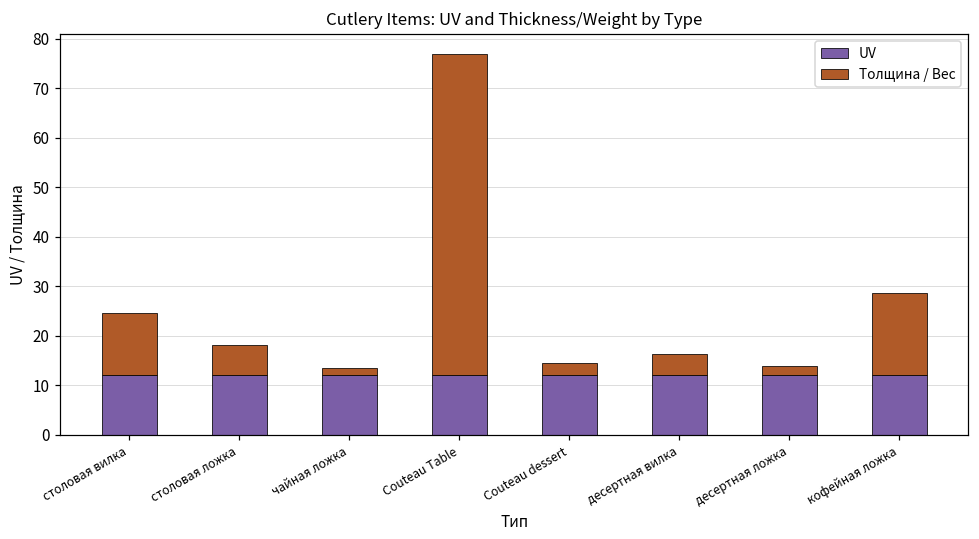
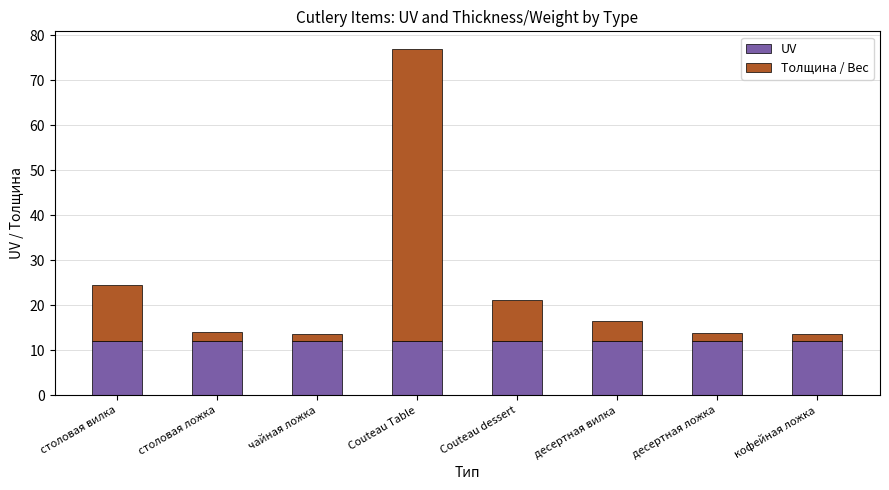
  {
    "UV": {
      "столовая вилка": 12,
      "столовая ложка": 12,
      "чайная ложка": 12,
      "Couteau Table": 12,
      "Couteau dessert": 12,
      "десертная вилка": 12,
      "десертная ложка": 12,
      "кофейная ложка": 12
    },
    "Толщина / Вес": {
      "столовая вилка": 13,
-     "столовая ложка": 6,
+     "столовая ложка": 2,
      "чайная ложка": 2,
      "Couteau Table": 65,
-     "Couteau dessert": 3,
+     "Couteau dessert": 9,
      "десертная вилка": 4,
      "десертная ложка": 2,
-     "кофейная ложка": 17
+     "кофейная ложка": 2
    }
  }
